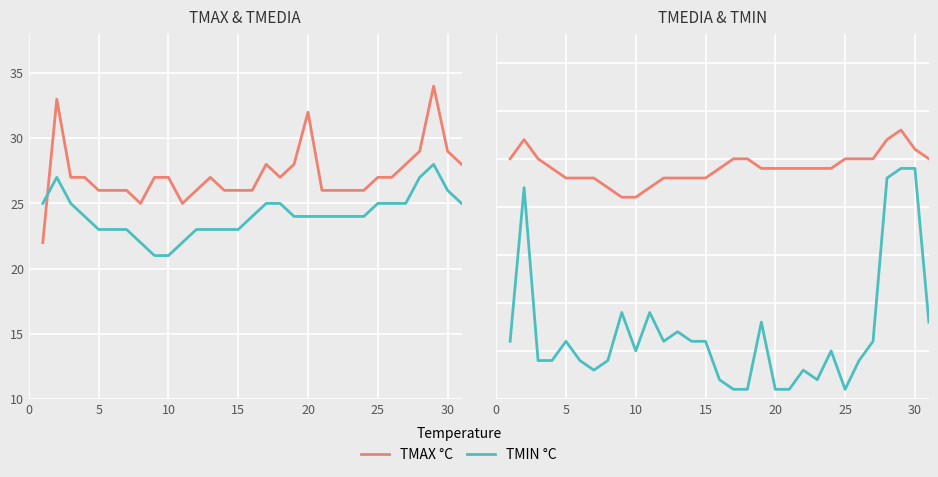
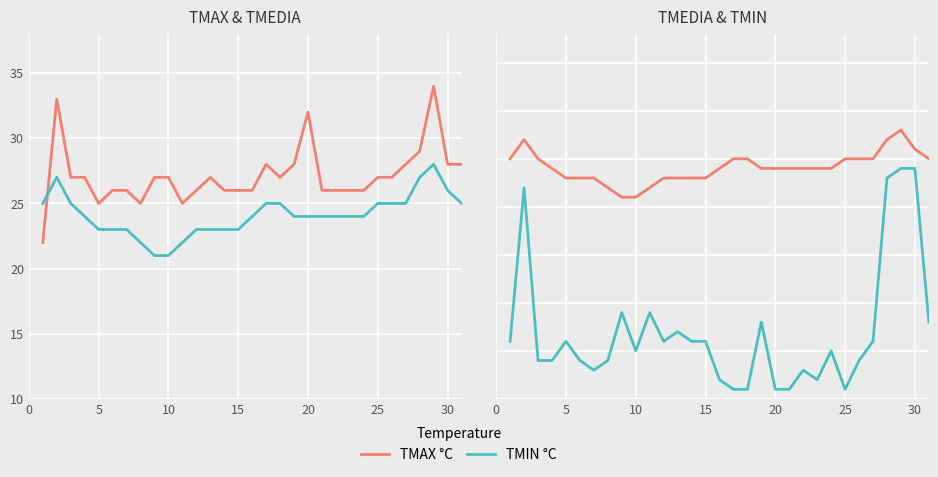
  {
    "TMAX & TMEDIA": {
      "TMAX °C": {
-       "5": 26,
+       "5": 25,
        "10": 27,
        "15": 26,
        "20": 32,
        "25": 27,
-       "30": 29
+       "30": 28
      }
    }
  }
